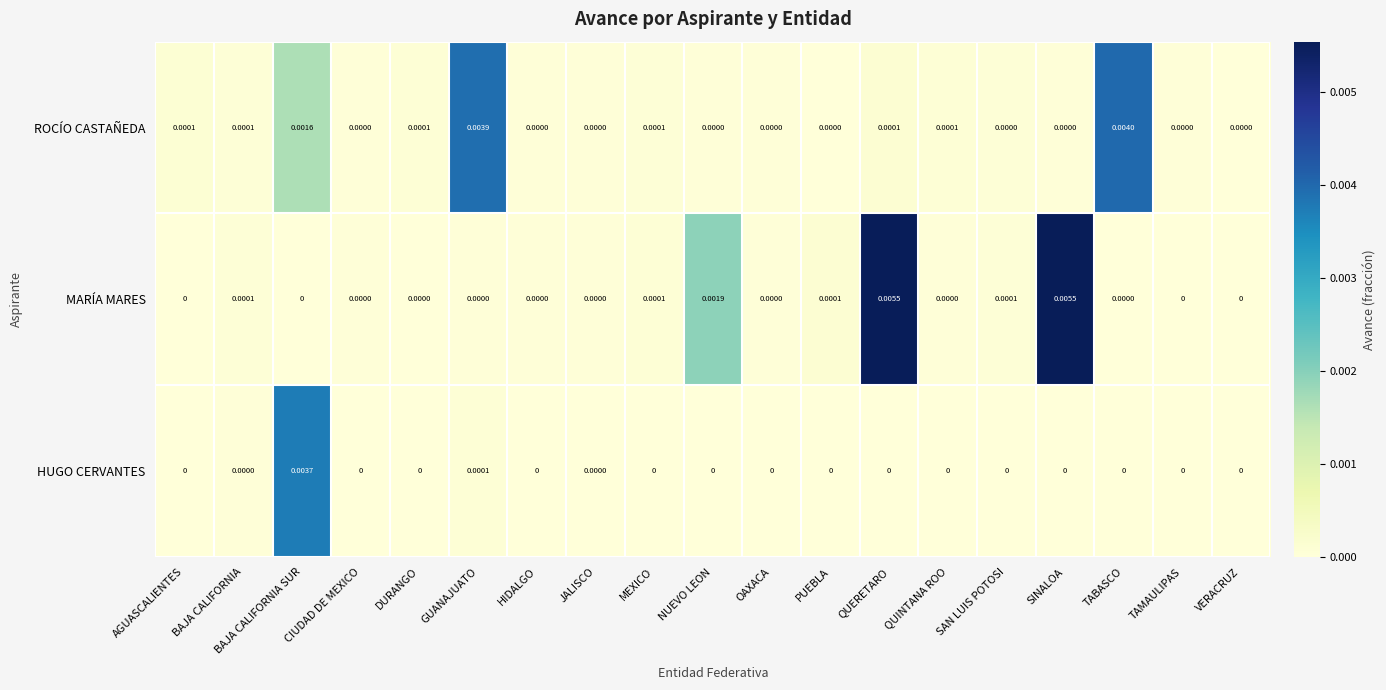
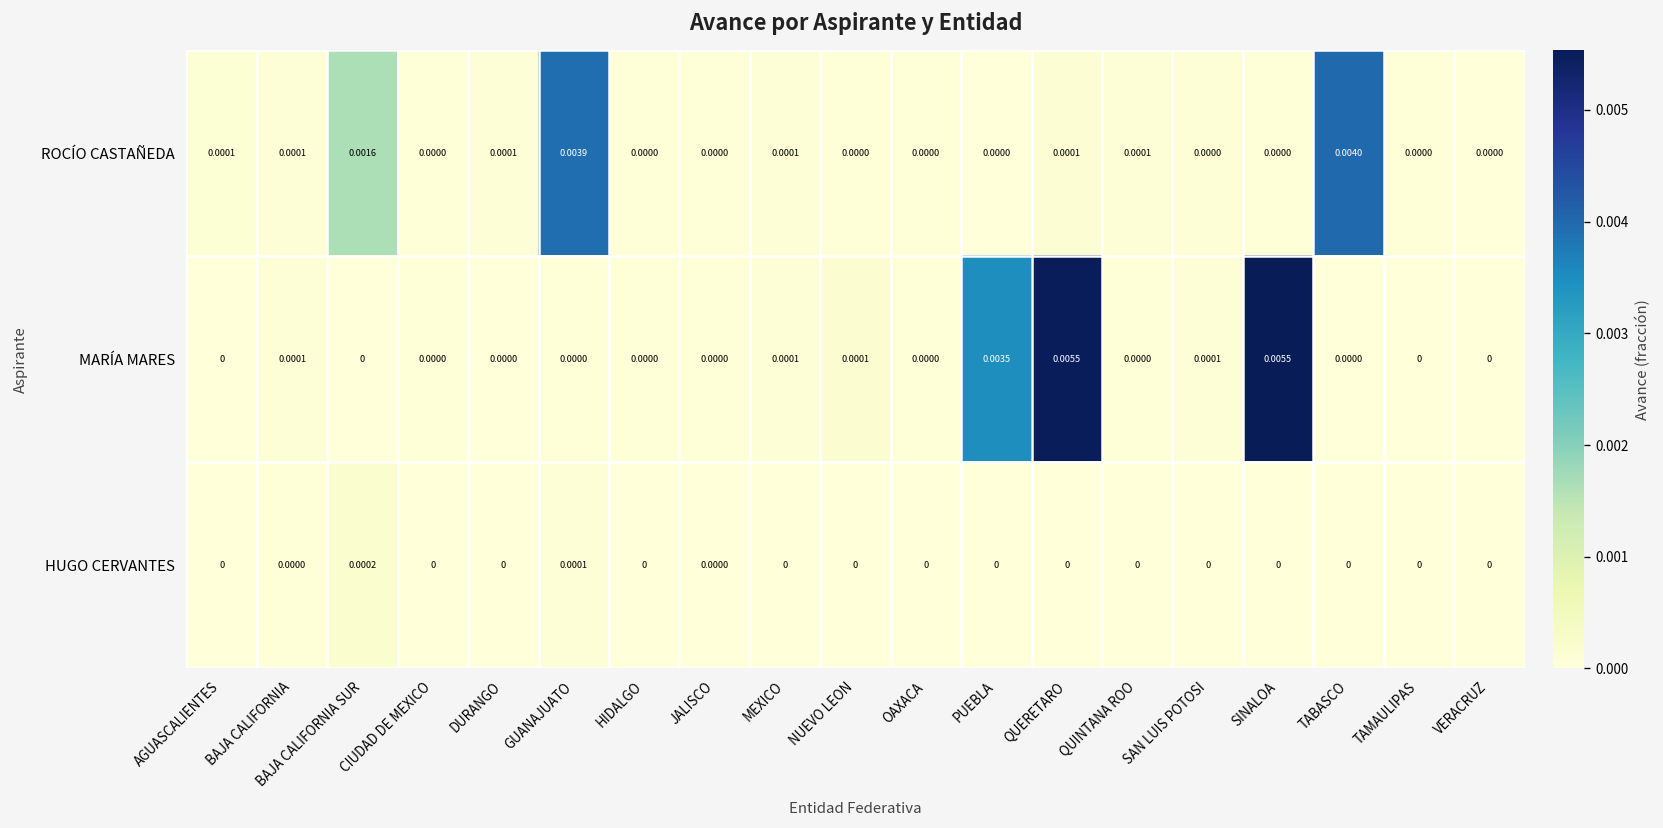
  {
    "ROCÍO CASTAÑEDA": {
      "AGUASCALIENTES": 0.0001,
      "BAJA CALIFORNIA": 0.0001,
      "BAJA CALIFORNIA SUR": 0.0016,
      "CIUDAD DE MEXICO": 0.0000,
      "DURANGO": 0.0001,
      "GUANAJUATO": 0.0039,
      "HIDALGO": 0.0000,
      "JALISCO": 0.0000,
      "MEXICO": 0.0001,
      "NUEVO LEON": 0.0000,
      "OAXACA": 0.0000,
      "PUEBLA": 0.0000,
      "QUERETARO": 0.0001,
      "QUINTANA ROO": 0.0001,
      "SAN LUIS POTOSI": 0.0000,
      "SINALOA": 0.0000,
      "TABASCO": 0.0040,
      "TAMAULIPAS": 0.0000,
      "VERACRUZ": 0.0000
    },
    "MARÍA MARES": {
      "AGUASCALIENTES": 0,
      "BAJA CALIFORNIA": 0.0001,
      "BAJA CALIFORNIA SUR": 0,
      "CIUDAD DE MEXICO": 0.0000,
      "DURANGO": 0.0000,
      "GUANAJUATO": 0.0000,
      "HIDALGO": 0.0000,
      "JALISCO": 0.0000,
      "MEXICO": 0.0001,
-     "NUEVO LEON": 0.0019,
+     "NUEVO LEON": 0.0001,
      "OAXACA": 0.0000,
-     "PUEBLA": 0.0001,
+     "PUEBLA": 0.0035,
      "QUERETARO": 0.0055,
      "QUINTANA ROO": 0.0000,
      "SAN LUIS POTOSI": 0.0001,
      "SINALOA": 0.0055,
      "TABASCO": 0.0000,
      "TAMAULIPAS": 0,
      "VERACRUZ": 0
    },
    "HUGO CERVANTES": {
      "AGUASCALIENTES": 0,
      "BAJA CALIFORNIA": 0.0000,
-     "BAJA CALIFORNIA SUR": 0.0037,
+     "BAJA CALIFORNIA SUR": 0.0002,
      "CIUDAD DE MEXICO": 0,
      "DURANGO": 0,
      "GUANAJUATO": 0.0001,
      "HIDALGO": 0,
      "JALISCO": 0.0000,
      "MEXICO": 0,
      "NUEVO LEON": 0,
      "OAXACA": 0,
      "PUEBLA": 0,
      "QUERETARO": 0,
      "QUINTANA ROO": 0,
      "SAN LUIS POTOSI": 0,
      "SINALOA": 0,
      "TABASCO": 0,
      "TAMAULIPAS": 0,
      "VERACRUZ": 0
    }
  }
